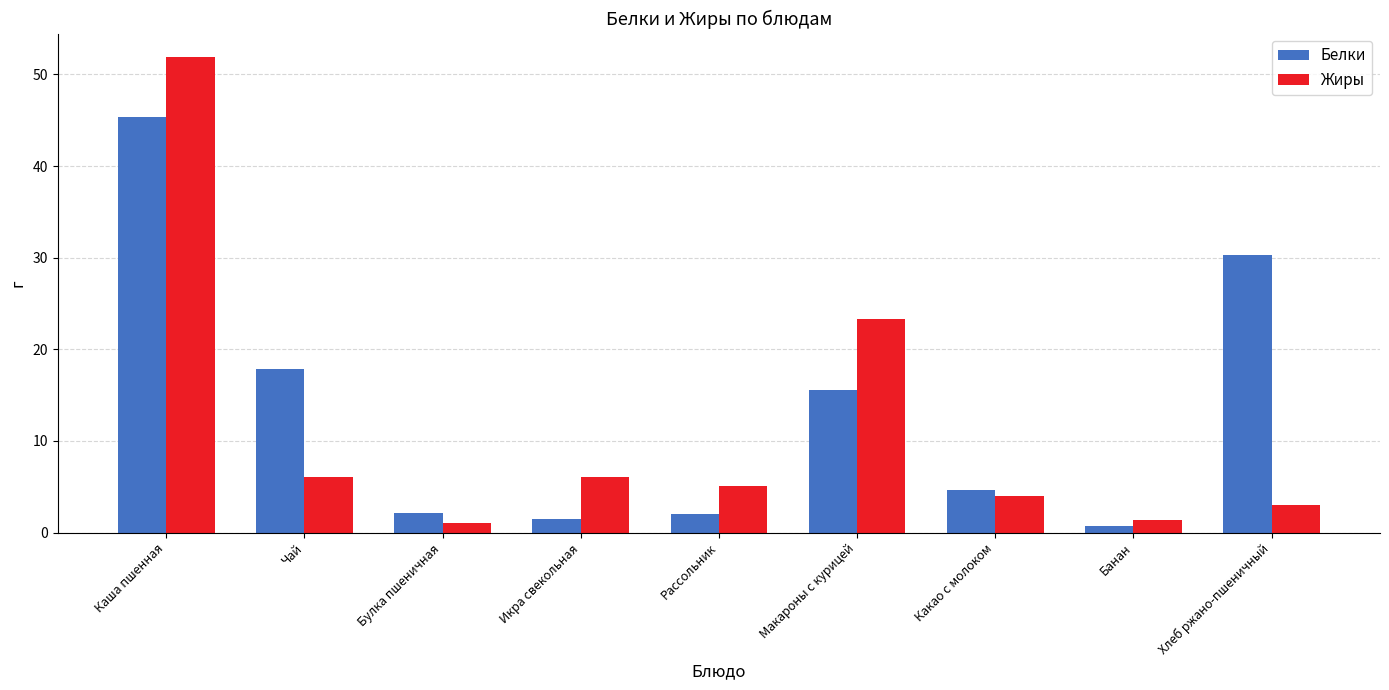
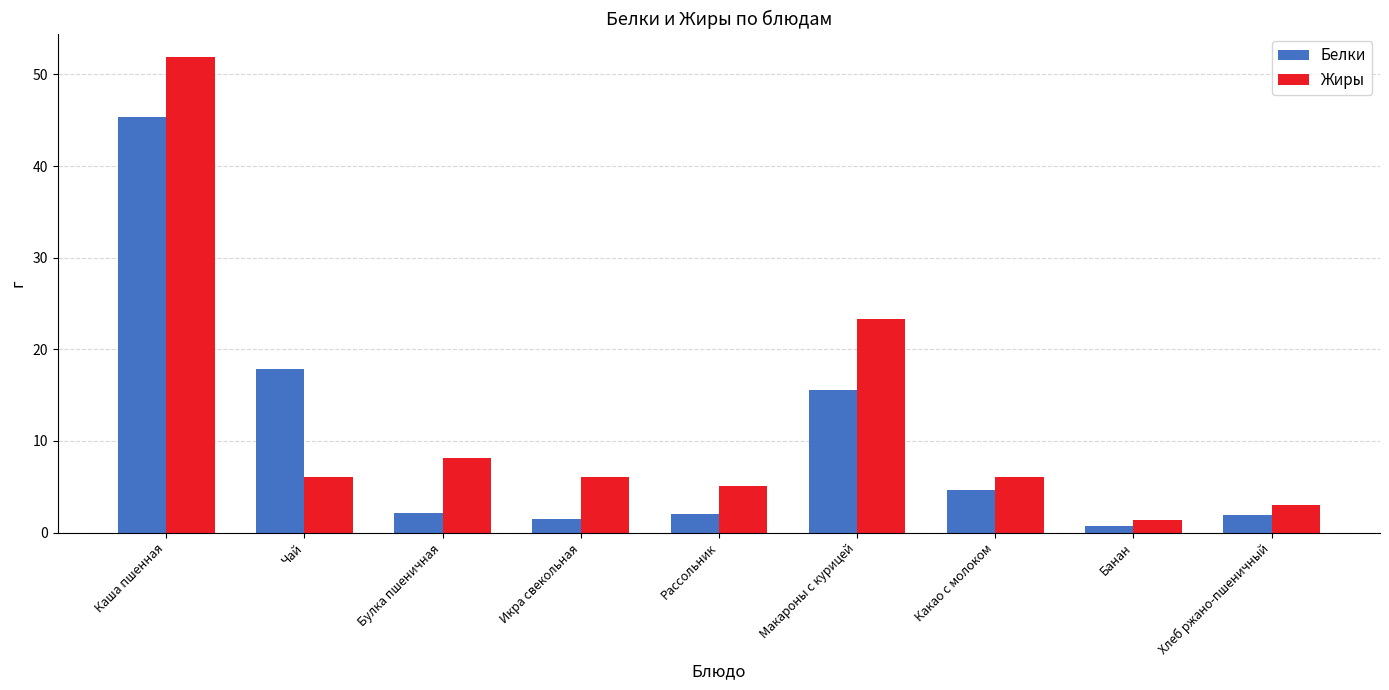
  {
    "Белки": {
      "Каша пшенная": 45,
      "Чай": 18,
      "Булка пшеничная": 2,
      "Икра свекольная": 1,
      "Рассольник": 2,
      "Макароны с курицей": 16,
      "Какао с молоком": 5,
      "Банан": 1,
-     "Хлеб ржано-пшеничный": 30
+     "Хлеб ржано-пшеничный": 2
    },
    "Жиры": {
      "Каша пшенная": 52,
      "Чай": 6,
-     "Булка пшеничная": 1,
+     "Булка пшеничная": 8,
      "Икра свекольная": 6,
      "Рассольник": 5,
      "Макароны с курицей": 23,
-     "Какао с молоком": 4,
+     "Какао с молоком": 6,
      "Банан": 1,
      "Хлеб ржано-пшеничный": 3
    }
  }
